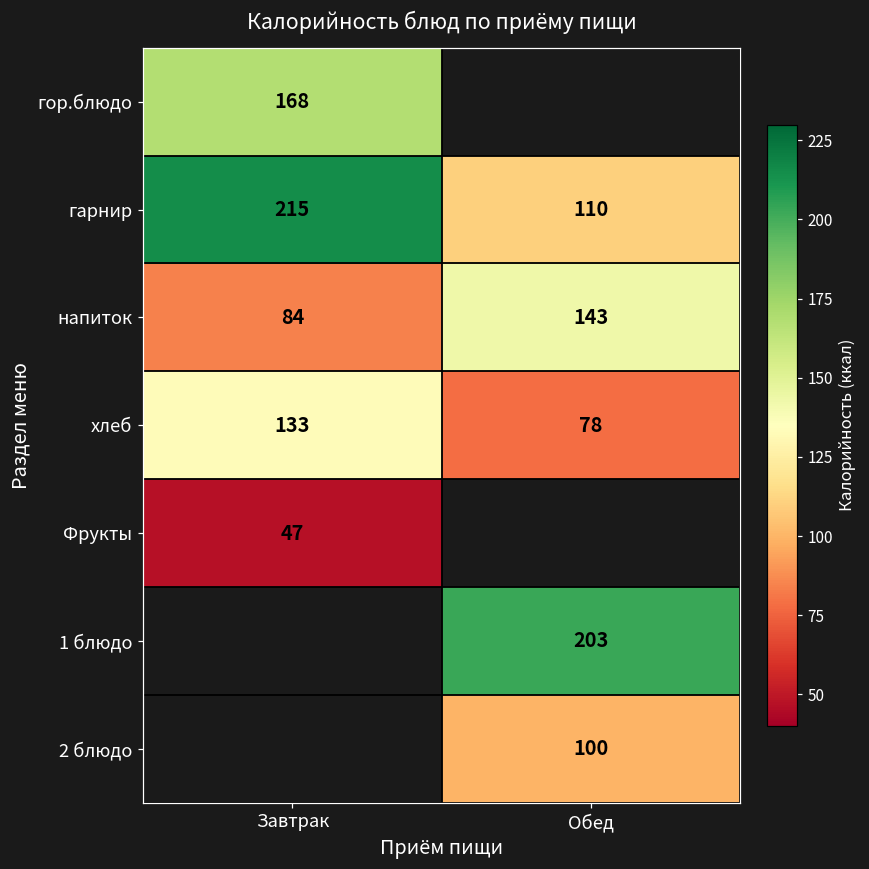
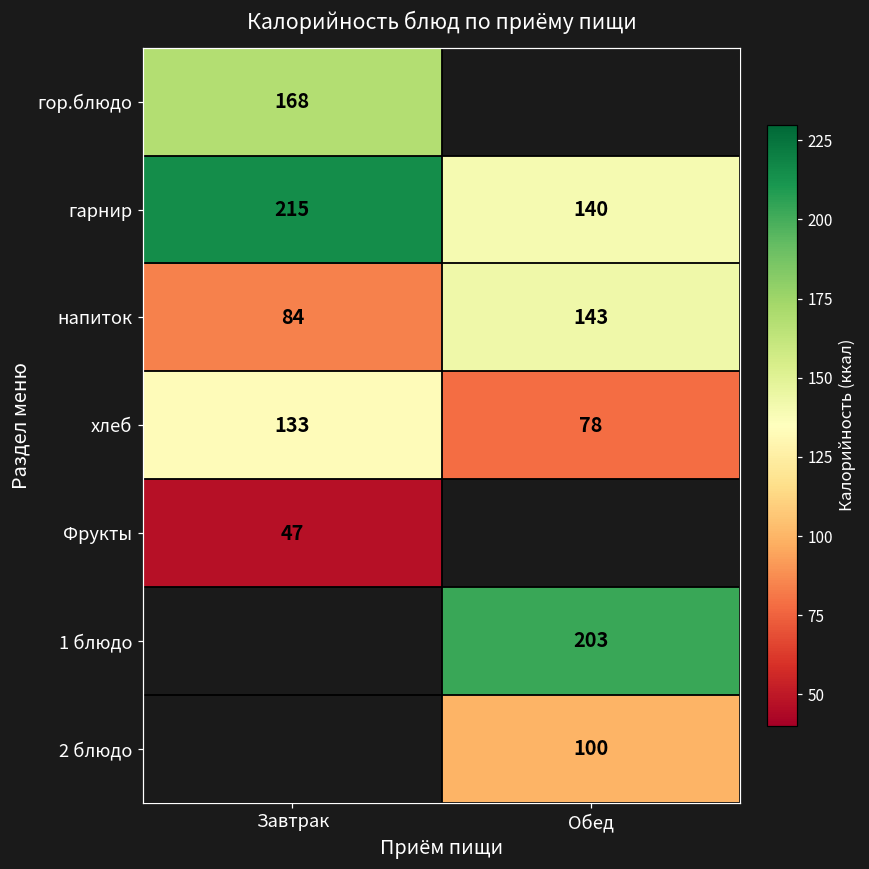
  {
    "гор.блюдо": {
      "Завтрак": 168
    },
    "гарнир": {
      "Завтрак": 215,
-     "Обед": 110
+     "Обед": 140
    },
    "напиток": {
      "Завтрак": 84,
      "Обед": 143
    },
    "хлеб": {
      "Завтрак": 133,
      "Обед": 78
    },
    "Фрукты": {
      "Завтрак": 47
    },
    "1 блюдо": {
      "Обед": 203
    },
    "2 блюдо": {
      "Обед": 100
    }
  }
